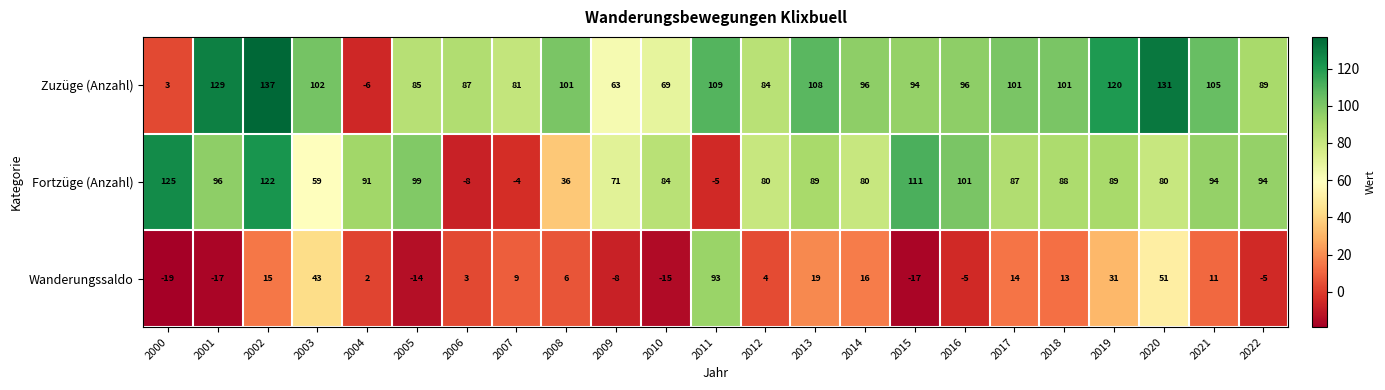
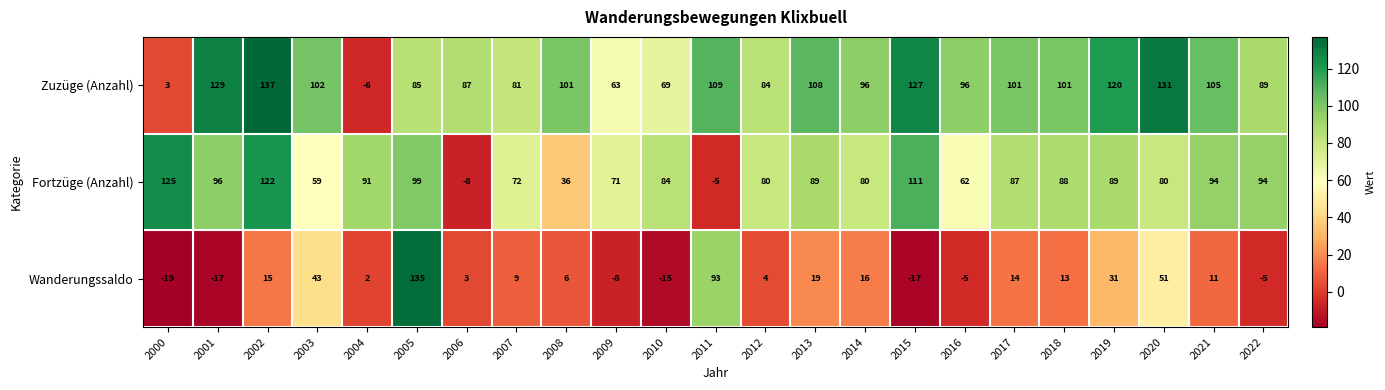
  {
    "Zuzüge (Anzahl)": {
      "2000": 3,
      "2001": 129,
      "2002": 137,
      "2003": 102,
      "2004": -6,
      "2005": 85,
      "2006": 87,
      "2007": 81,
      "2008": 101,
      "2009": 63,
      "2010": 69,
      "2011": 109,
      "2012": 84,
      "2013": 108,
      "2014": 96,
-     "2015": 94,
+     "2015": 127,
      "2016": 96,
      "2017": 101,
      "2018": 101,
      "2019": 120,
      "2020": 131,
      "2021": 105,
      "2022": 89
    },
    "Fortzüge (Anzahl)": {
      "2000": 125,
      "2001": 96,
      "2002": 122,
      "2003": 59,
      "2004": 91,
      "2005": 99,
      "2006": -8,
-     "2007": -4,
+     "2007": 72,
      "2008": 36,
      "2009": 71,
      "2010": 84,
      "2011": -5,
      "2012": 80,
      "2013": 89,
      "2014": 80,
      "2015": 111,
-     "2016": 101,
+     "2016": 62,
      "2017": 87,
      "2018": 88,
      "2019": 89,
      "2020": 80,
      "2021": 94,
      "2022": 94
    },
    "Wanderungssaldo": {
      "2000": -19,
      "2001": -17,
      "2002": 15,
      "2003": 43,
      "2004": 2,
-     "2005": -14,
+     "2005": 135,
      "2006": 3,
      "2007": 9,
      "2008": 6,
      "2009": -8,
      "2010": -15,
      "2011": 93,
      "2012": 4,
      "2013": 19,
      "2014": 16,
      "2015": -17,
      "2016": -5,
      "2017": 14,
      "2018": 13,
      "2019": 31,
      "2020": 51,
      "2021": 11,
      "2022": -5
    }
  }
